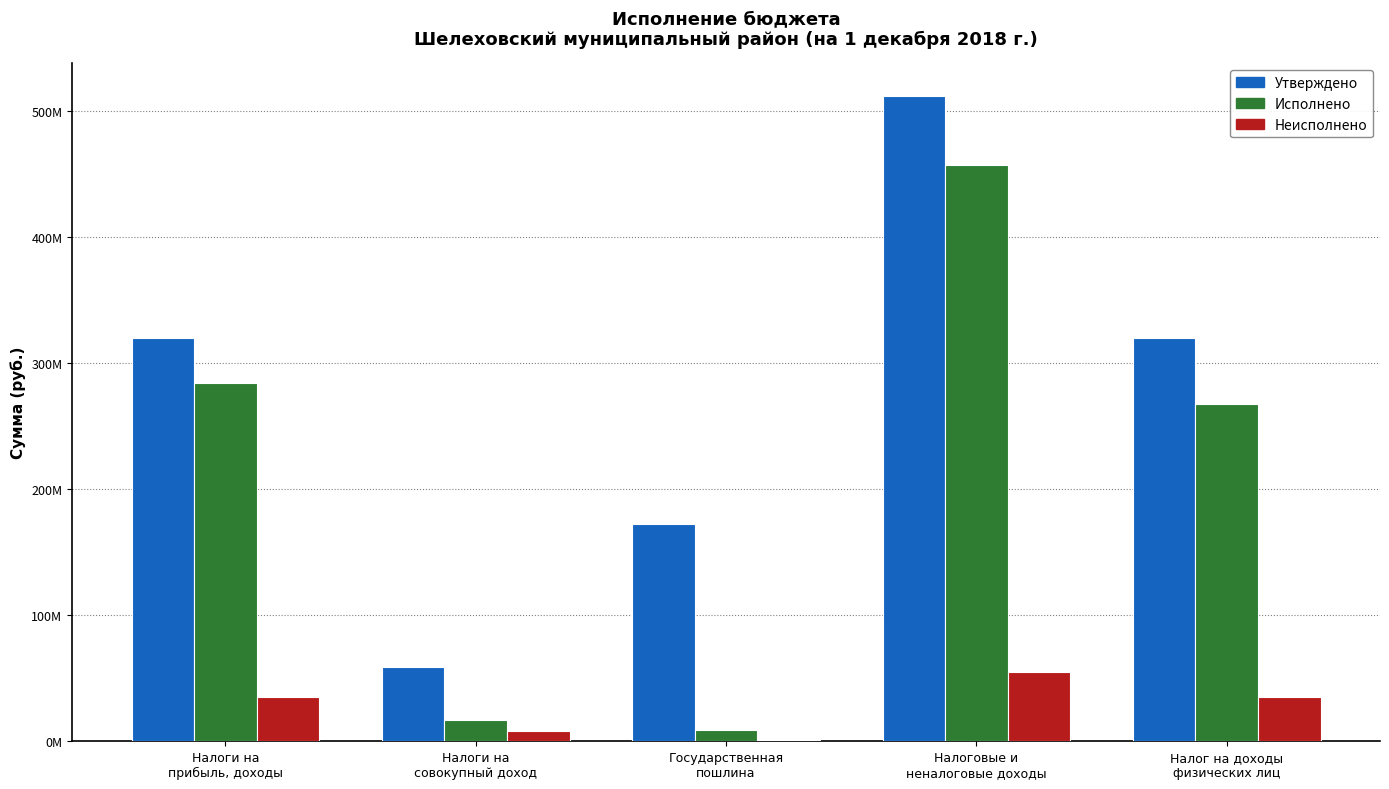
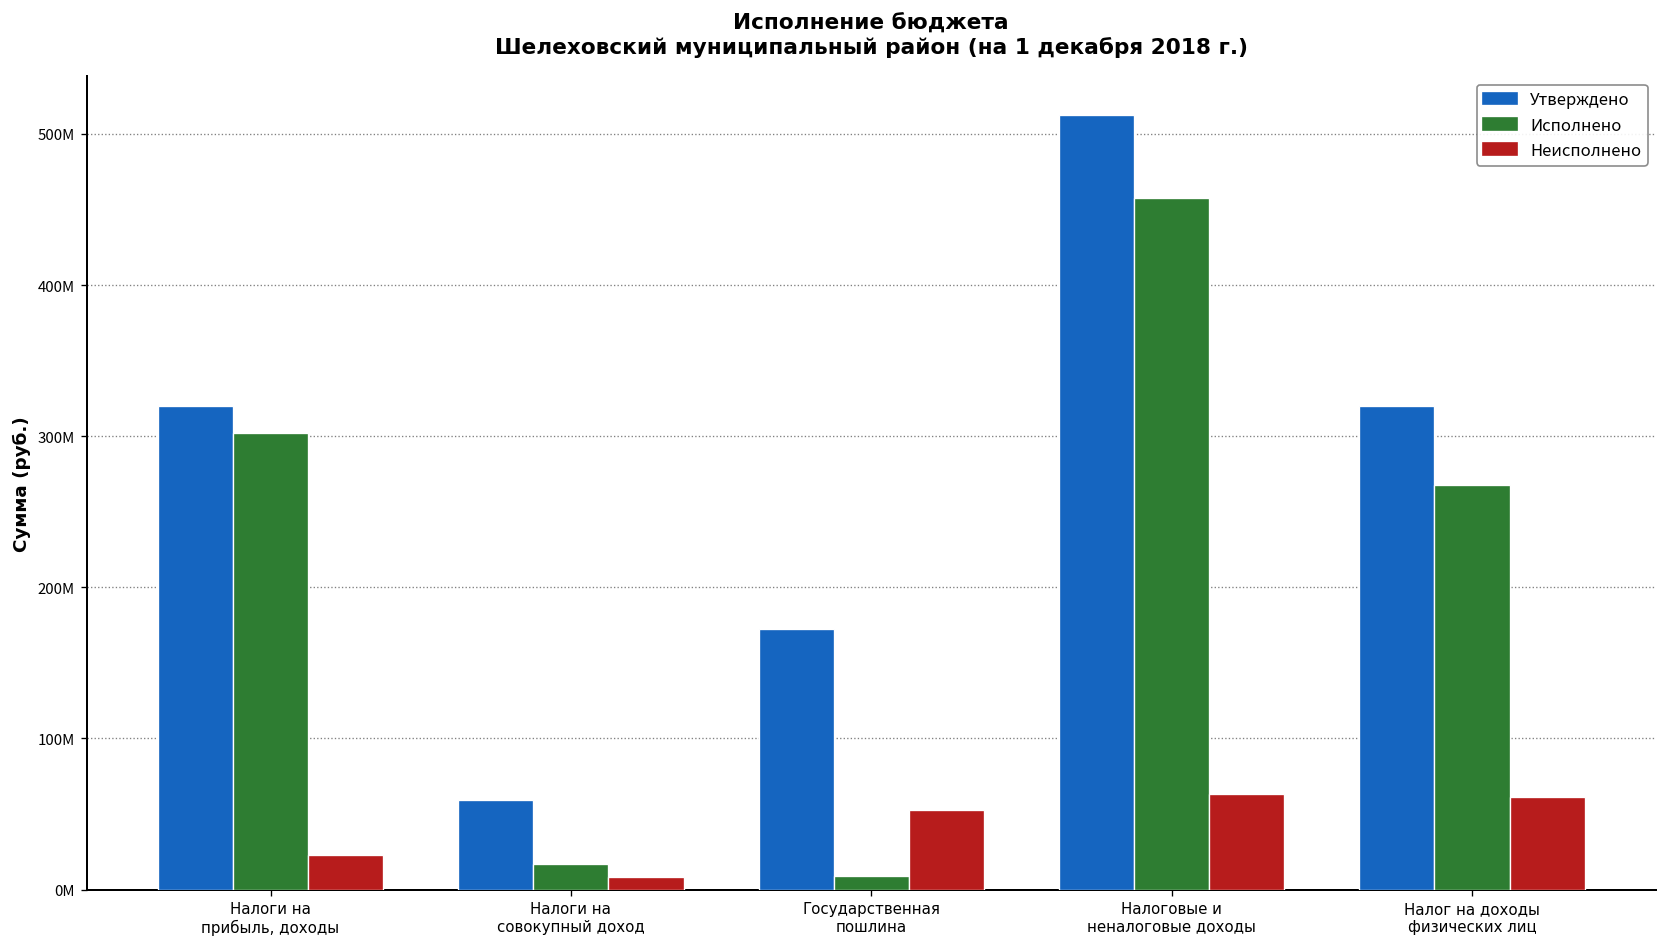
  {
    "Утверждено": {
      "Налоги на прибыль, доходы": 320000000,
      "Налоги на совокупный доход": 59000000,
      "Государственная пошлина": 173000000,
      "Налоговые и неналоговые доходы": 512000000,
      "Налог на доходы физических лиц": 320000000
    },
    "Исполнено": {
-     "Налоги на прибыль, доходы": 285000000,
+     "Налоги на прибыль, доходы": 302000000,
      "Налоги на совокупный доход": 17000000,
      "Государственная пошлина": 9000000,
      "Налоговые и неналоговые доходы": 458000000,
      "Налог на доходы физических лиц": 268000000
    },
    "Неисполнено": {
-     "Налоги на прибыль, доходы": 35000000,
+     "Налоги на прибыль, доходы": 23000000,
      "Налоги на совокупный доход": 8000000,
-     "Государственная пошлина": 1000000,
-     "Налоговые и неналоговые доходы": 55000000,
-     "Налог на доходы физических лиц": 35000000
+     "Государственная пошлина": 52000000,
+     "Налоговые и неналоговые доходы": 63000000,
+     "Налог на доходы физических лиц": 61000000
    }
  }
